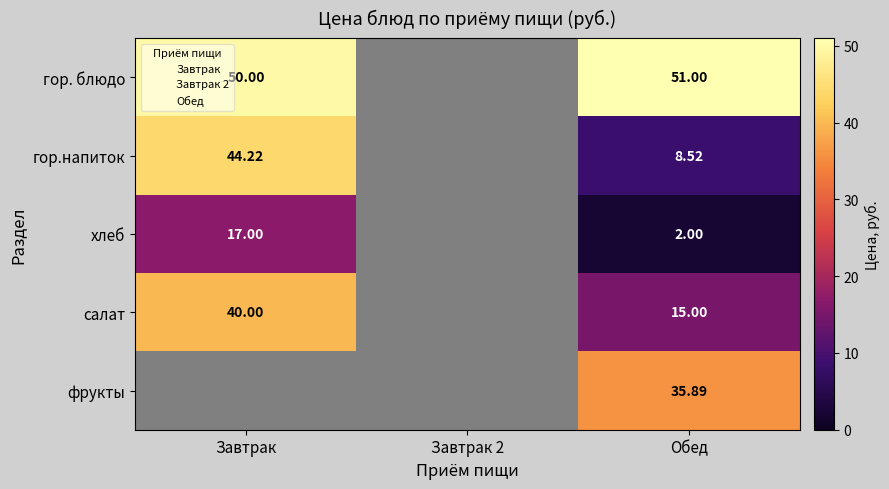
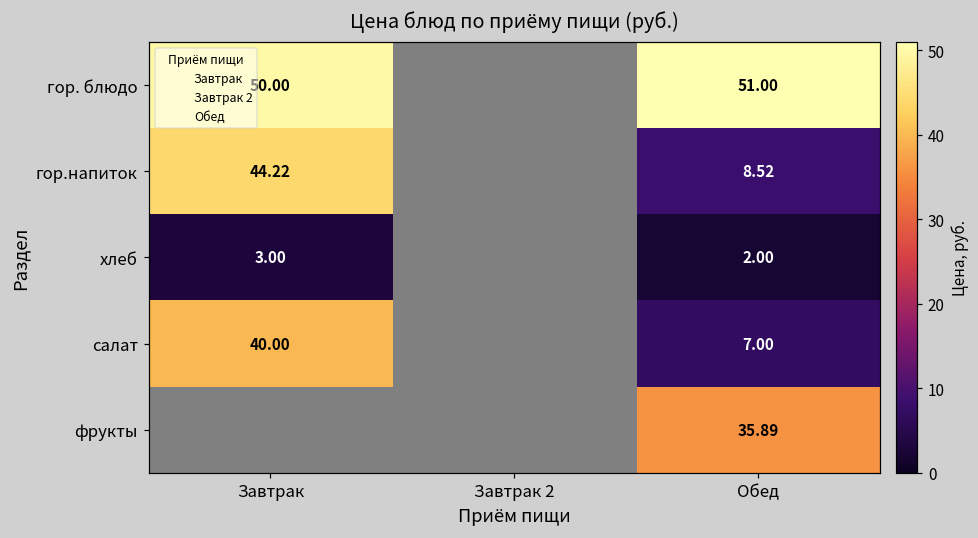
  {
    "гор. блюдо": {
      "Обед": 51.00
    },
    "гор.напиток": {
      "Завтрак": 44.22,
      "Обед": 8.52
    },
    "хлеб": {
-     "Завтрак": 17.00,
+     "Завтрак": 3.00,
      "Обед": 2.00
    },
    "салат": {
      "Завтрак": 40.00,
-     "Обед": 15.00
+     "Обед": 7.00
    },
    "фрукты": {
      "Обед": 35.89
    }
  }
